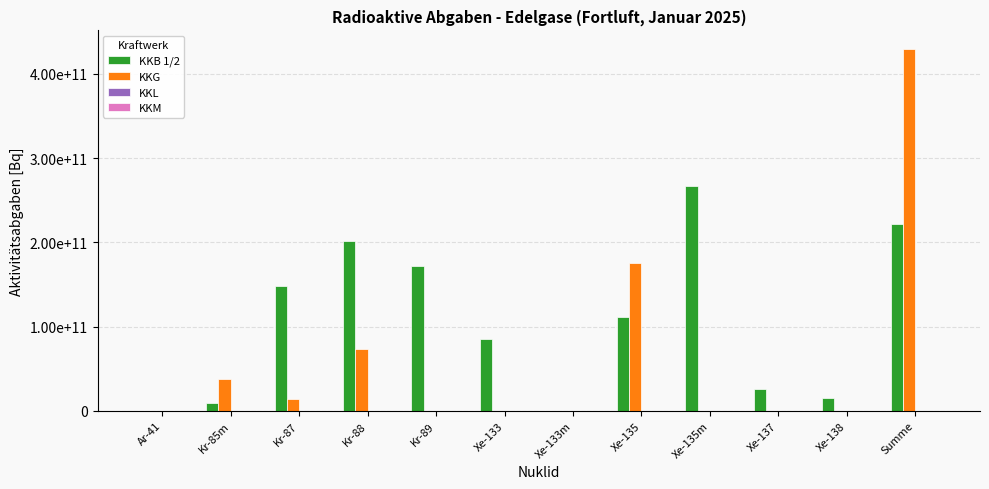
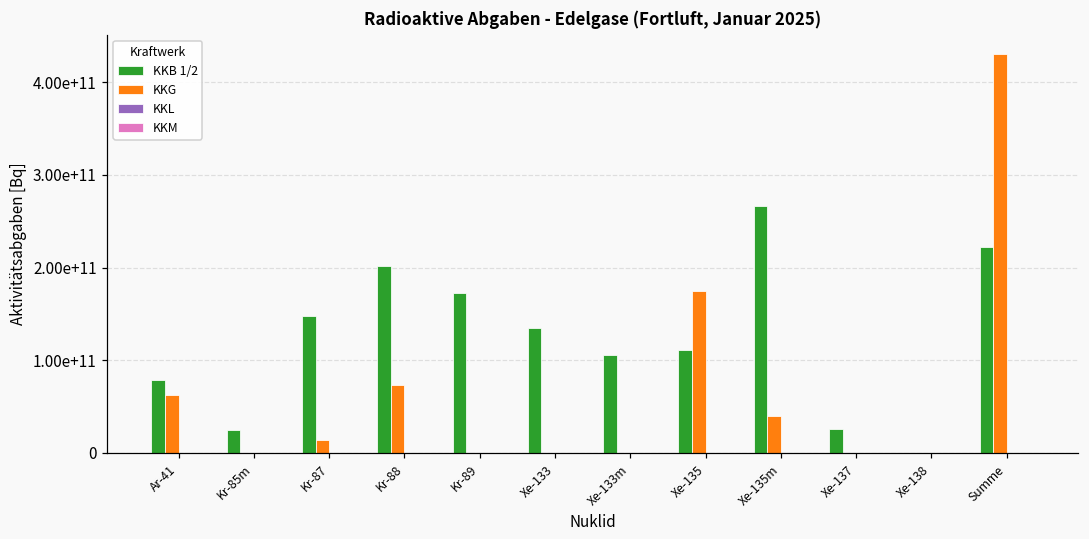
  {
    "KKB 1/2": {
-     "Ar-41": 0,
-     "Kr-85m": 10000000000,
+     "Ar-41": 80000000000,
+     "Kr-85m": 20000000000,
      "Kr-87": 150000000000,
      "Kr-88": 200000000000,
      "Kr-89": 170000000000,
-     "Xe-133": 90000000000,
-     "Xe-133m": 0,
+     "Xe-133": 140000000000,
+     "Xe-133m": 110000000000,
      "Xe-135": 110000000000,
      "Xe-135m": 270000000000,
      "Xe-137": 30000000000,
-     "Xe-138": 10000000000,
+     "Xe-138": 0,
      "Summe": 220000000000
    },
    "KKG": {
-     "Ar-41": 0,
-     "Kr-85m": 40000000000,
+     "Ar-41": 60000000000,
+     "Kr-85m": 0,
      "Kr-87": 10000000000,
      "Kr-88": 70000000000,
      "Kr-89": 0,
      "Xe-133": 0,
      "Xe-133m": 0,
      "Xe-135": 180000000000,
-     "Xe-135m": 0,
+     "Xe-135m": 40000000000,
      "Xe-137": 0,
      "Xe-138": 0,
      "Summe": 430000000000
    },
    "KKL": {
      "Ar-41": 0,
      "Kr-85m": 0,
      "Kr-87": 0,
      "Kr-88": 0,
      "Kr-89": 0,
      "Xe-133": 0,
      "Xe-133m": 0,
      "Xe-135": 0,
      "Xe-135m": 0,
      "Xe-137": 0,
      "Xe-138": 0,
      "Summe": 0
    },
    "KKM": {
      "Ar-41": 0,
      "Kr-85m": 0,
      "Kr-87": 0,
      "Kr-88": 0,
      "Kr-89": 0,
      "Xe-133": 0,
      "Xe-133m": 0,
      "Xe-135": 0,
      "Xe-135m": 0,
      "Xe-137": 0,
      "Xe-138": 0,
      "Summe": 0
    }
  }
